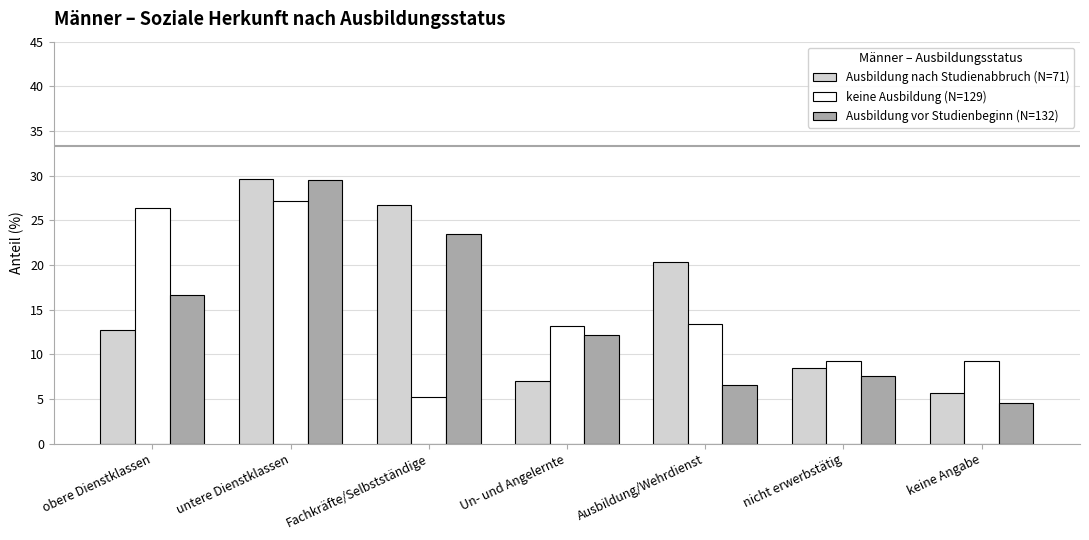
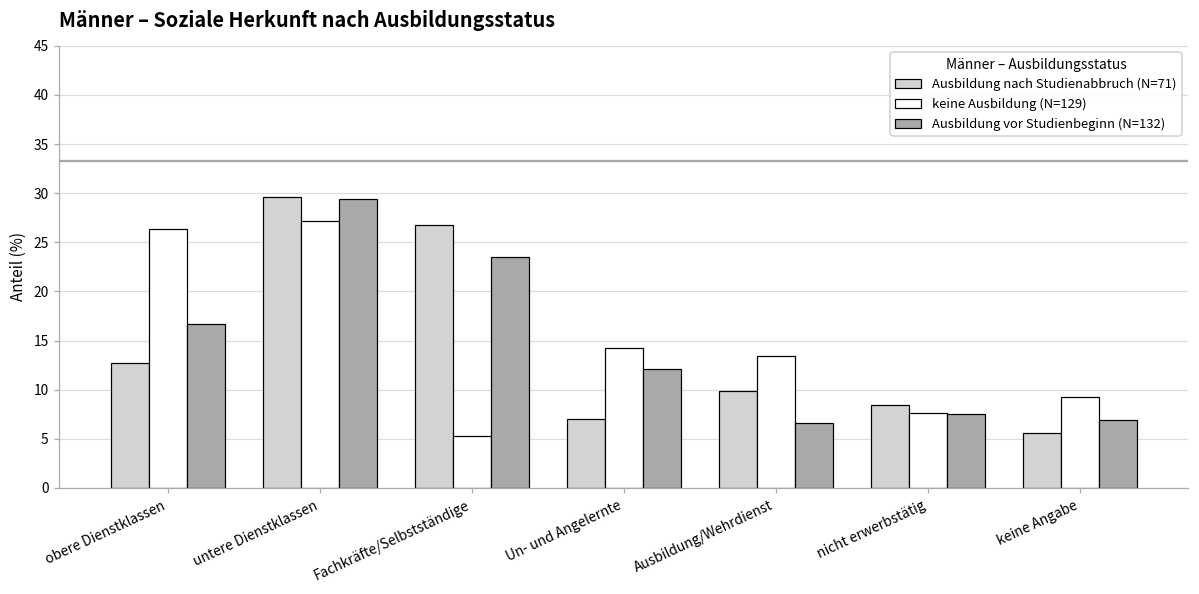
  {
    "Ausbildung nach Studienabbruch (N=71)": {
      "obere Dienstklassen": 13,
      "untere Dienstklassen": 30,
      "Fachkräfte/Selbstständige": 27,
      "Un- und Angelernte": 7,
-     "Ausbildung/Wehrdienst": 20,
+     "Ausbildung/Wehrdienst": 10,
      "nicht erwerbstätig": 8,
      "keine Angabe": 6
    },
    "keine Ausbildung (N=129)": {
      "obere Dienstklassen": 26,
      "untere Dienstklassen": 27,
      "Fachkräfte/Selbstständige": 5,
-     "Un- und Angelernte": 13,
+     "Un- und Angelernte": 14,
      "Ausbildung/Wehrdienst": 13,
-     "nicht erwerbstätig": 9,
+     "nicht erwerbstätig": 8,
      "keine Angabe": 9
    },
    "Ausbildung vor Studienbeginn (N=132)": {
      "obere Dienstklassen": 17,
      "untere Dienstklassen": 29,
      "Fachkräfte/Selbstständige": 23,
      "Un- und Angelernte": 12,
      "Ausbildung/Wehrdienst": 7,
      "nicht erwerbstätig": 8,
-     "keine Angabe": 5
+     "keine Angabe": 7
    }
  }
